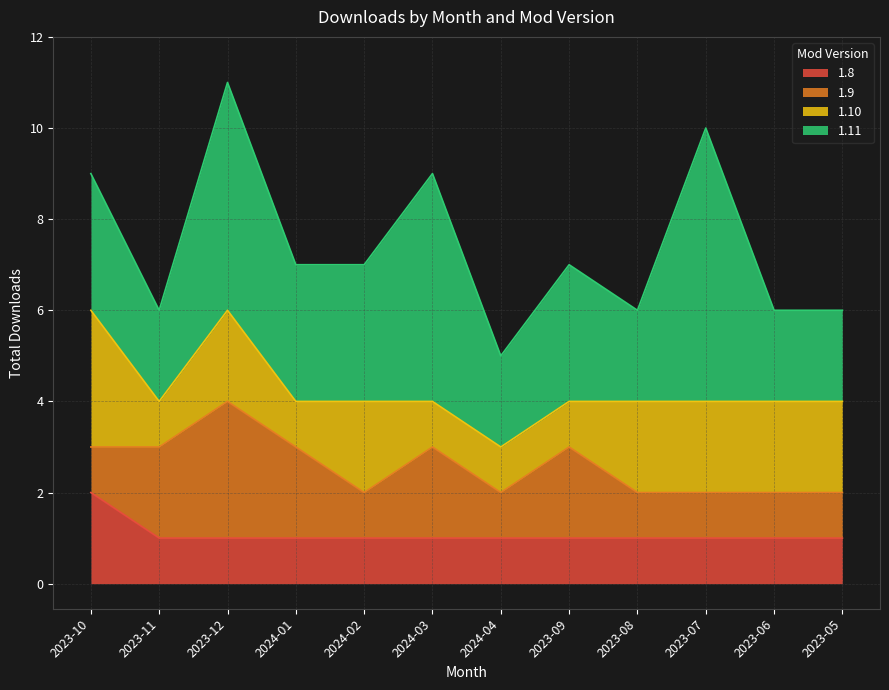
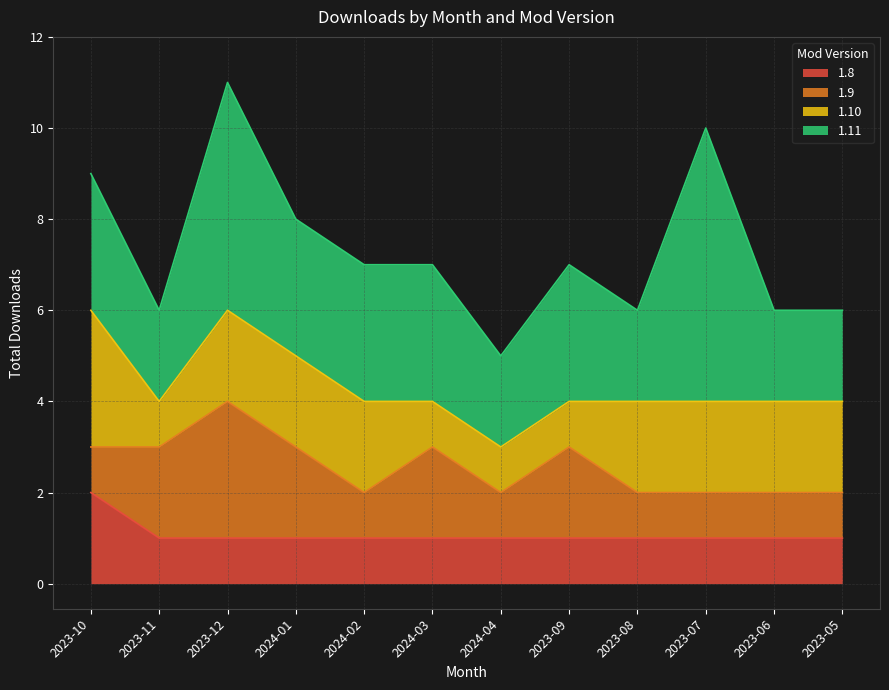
  {
    "1.10": {
      "2023-10": 3,
      "2023-11": 1,
      "2023-12": 2,
-     "2024-01": 1,
+     "2024-01": 2,
      "2024-02": 2,
      "2024-03": 1,
      "2024-04": 1,
      "2023-09": 1,
      "2023-08": 2,
      "2023-07": 2,
      "2023-06": 2,
      "2023-05": 2
    },
    "1.11": {
      "2023-10": 3,
      "2023-11": 2,
      "2023-12": 5,
      "2024-01": 3,
      "2024-02": 3,
-     "2024-03": 5,
+     "2024-03": 3,
      "2024-04": 2,
      "2023-09": 3,
      "2023-08": 2,
      "2023-07": 6,
      "2023-06": 2,
      "2023-05": 2
    }
  }
